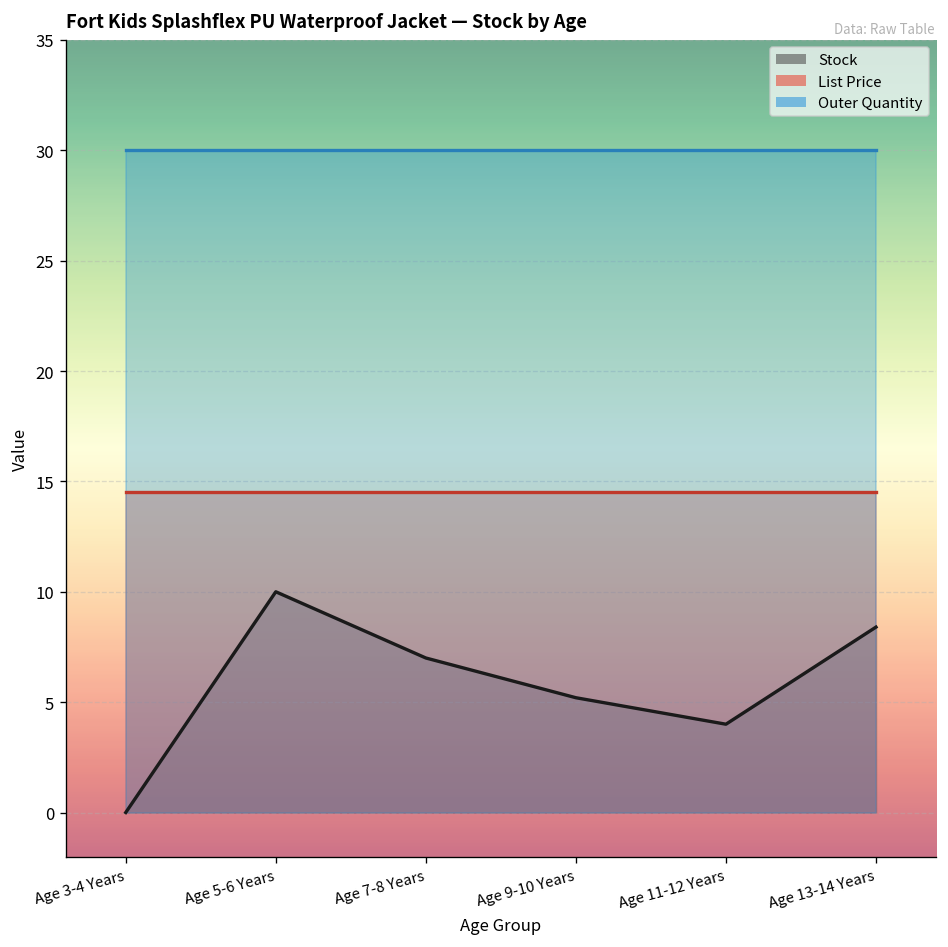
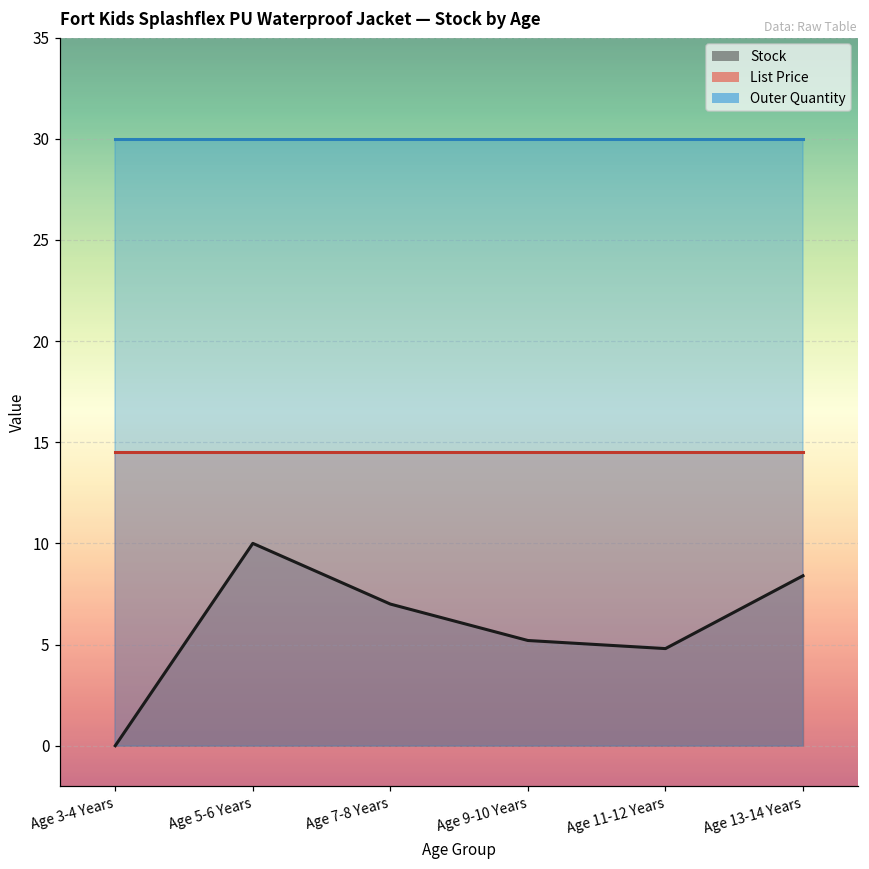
  {
    "Stock": {
      "Age 3-4 Years": 0.0,
      "Age 5-6 Years": 10.0,
      "Age 7-8 Years": 7.0,
      "Age 9-10 Years": 5.2,
-     "Age 11-12 Years": 4.0,
+     "Age 11-12 Years": 4.8,
      "Age 13-14 Years": 8.4
    },
    "List Price": {
      "Age 3-4 Years": 14.5,
      "Age 5-6 Years": 14.5,
      "Age 7-8 Years": 14.5,
      "Age 9-10 Years": 14.5,
      "Age 11-12 Years": 14.5,
      "Age 13-14 Years": 14.5
    },
    "Outer Quantity": {
      "Age 3-4 Years": 30.0,
      "Age 5-6 Years": 30.0,
      "Age 7-8 Years": 30.0,
      "Age 9-10 Years": 30.0,
      "Age 11-12 Years": 30.0,
      "Age 13-14 Years": 30.0
    }
  }
